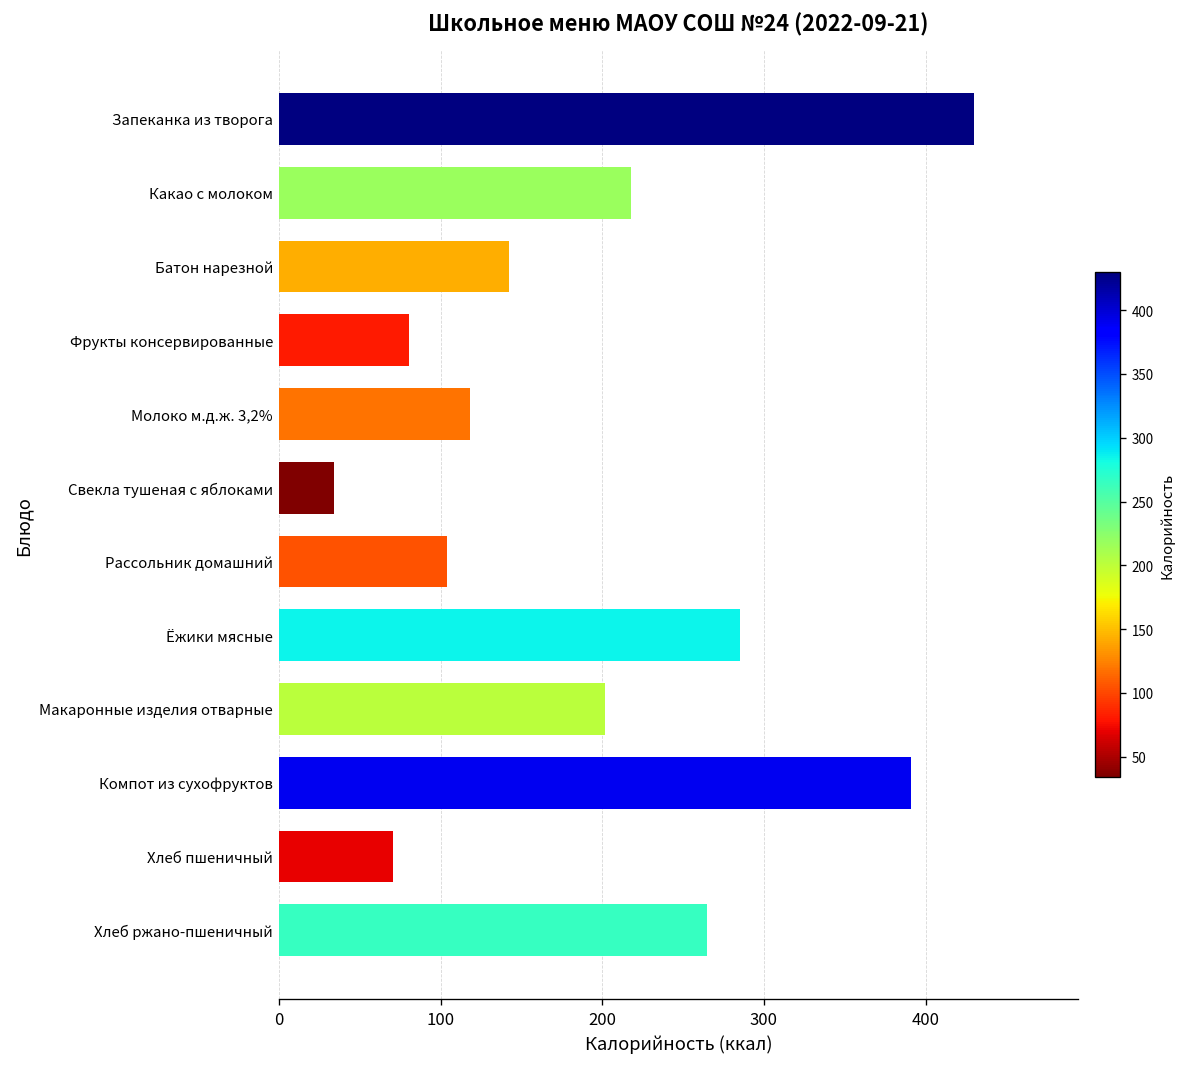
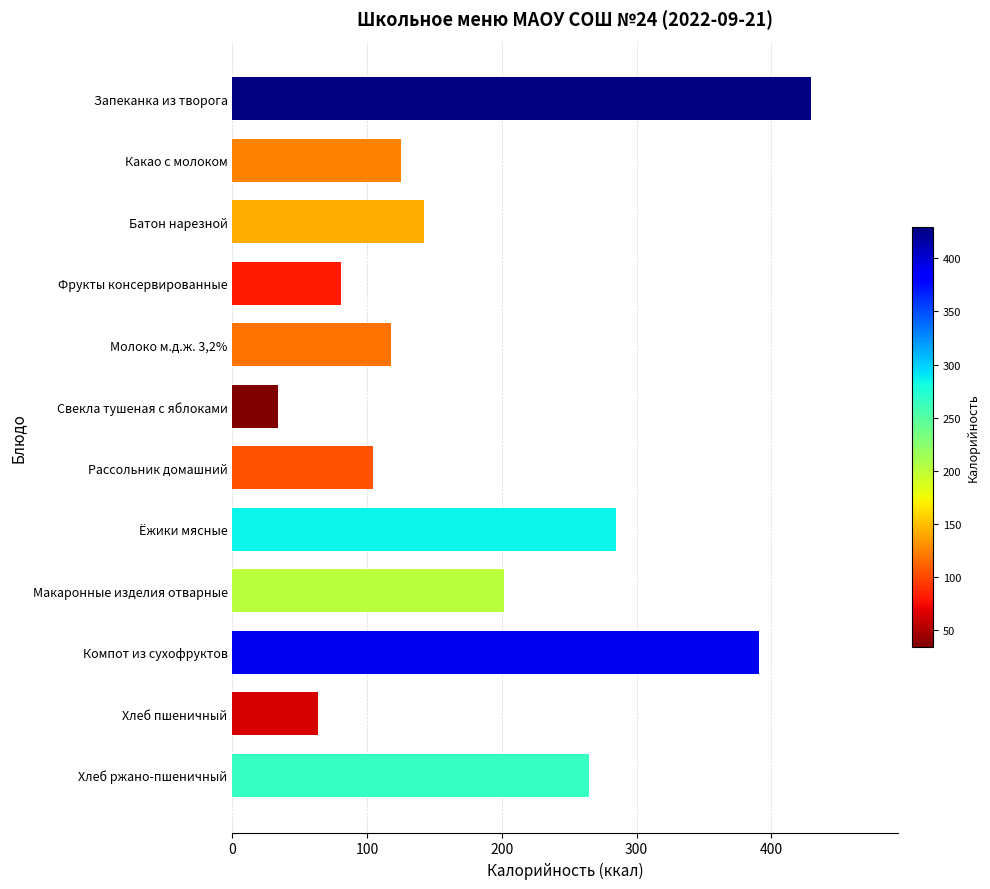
  {
    "Запеканка из творога": 430,
-   "Какао с молоком": 218,
+   "Какао с молоком": 125,
    "Батон нарезной": 142,
    "Фрукты консервированные": 81,
    "Молоко м.д.ж. 3,2%": 118,
    "Свекла тушеная с яблоками": 34,
    "Рассольник домашний": 104,
    "Ёжики мясные": 285,
    "Макаронные изделия отварные": 202,
    "Компот из сухофруктов": 391,
-   "Хлеб пшеничный": 71,
+   "Хлеб пшеничный": 64,
    "Хлеб ржано-пшеничный": 265
  }
